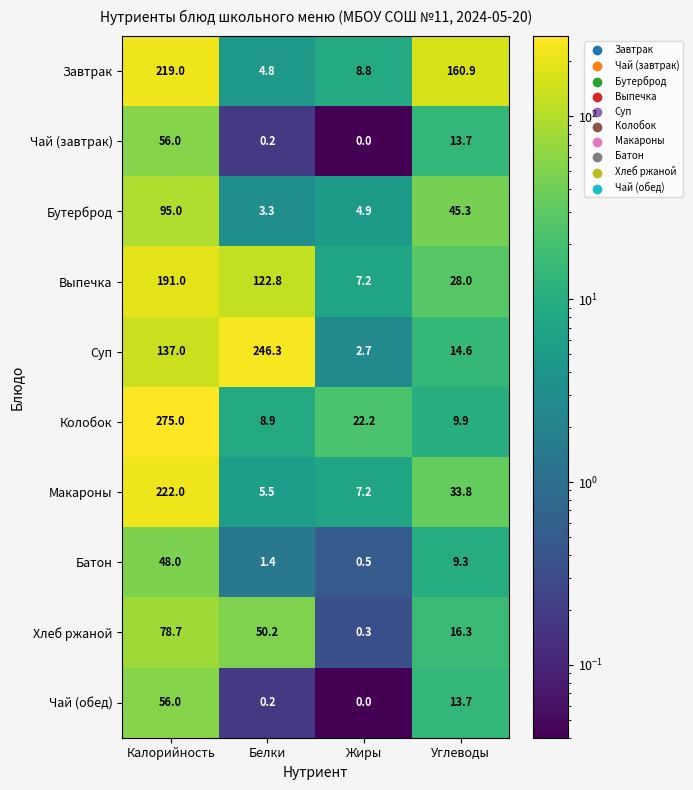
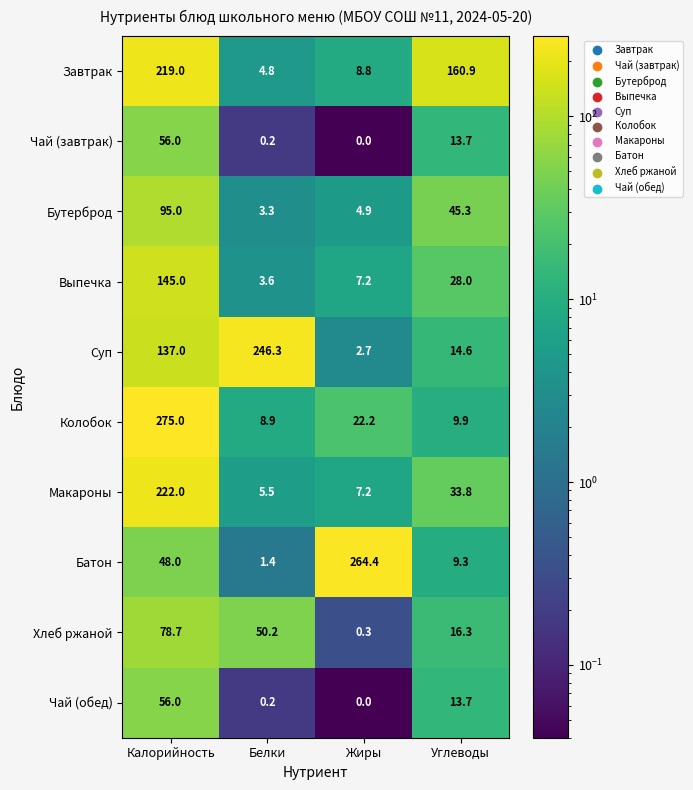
  {
    "Завтрак": {
      "Калорийность": 219.0,
      "Белки": 4.8,
      "Жиры": 8.8,
      "Углеводы": 160.9
    },
    "Чай (завтрак)": {
      "Калорийность": 56.0,
      "Белки": 0.2,
      "Жиры": 0.0,
      "Углеводы": 13.7
    },
    "Бутерброд": {
      "Калорийность": 95.0,
      "Белки": 3.3,
      "Жиры": 4.9,
      "Углеводы": 45.3
    },
    "Выпечка": {
-     "Калорийность": 191.0,
-     "Белки": 122.8,
+     "Калорийность": 145.0,
+     "Белки": 3.6,
      "Жиры": 7.2,
      "Углеводы": 28.0
    },
    "Суп": {
      "Калорийность": 137.0,
      "Белки": 246.3,
      "Жиры": 2.7,
      "Углеводы": 14.6
    },
    "Колобок": {
      "Калорийность": 275.0,
      "Белки": 8.9,
      "Жиры": 22.2,
      "Углеводы": 9.9
    },
    "Макароны": {
      "Калорийность": 222.0,
      "Белки": 5.5,
      "Жиры": 7.2,
      "Углеводы": 33.8
    },
    "Батон": {
      "Калорийность": 48.0,
      "Белки": 1.4,
-     "Жиры": 0.5,
+     "Жиры": 264.4,
      "Углеводы": 9.3
    },
    "Хлеб ржаной": {
      "Калорийность": 78.7,
      "Белки": 50.2,
      "Жиры": 0.3,
      "Углеводы": 16.3
    },
    "Чай (обед)": {
      "Калорийность": 56.0,
      "Белки": 0.2,
      "Жиры": 0.0,
      "Углеводы": 13.7
    }
  }
